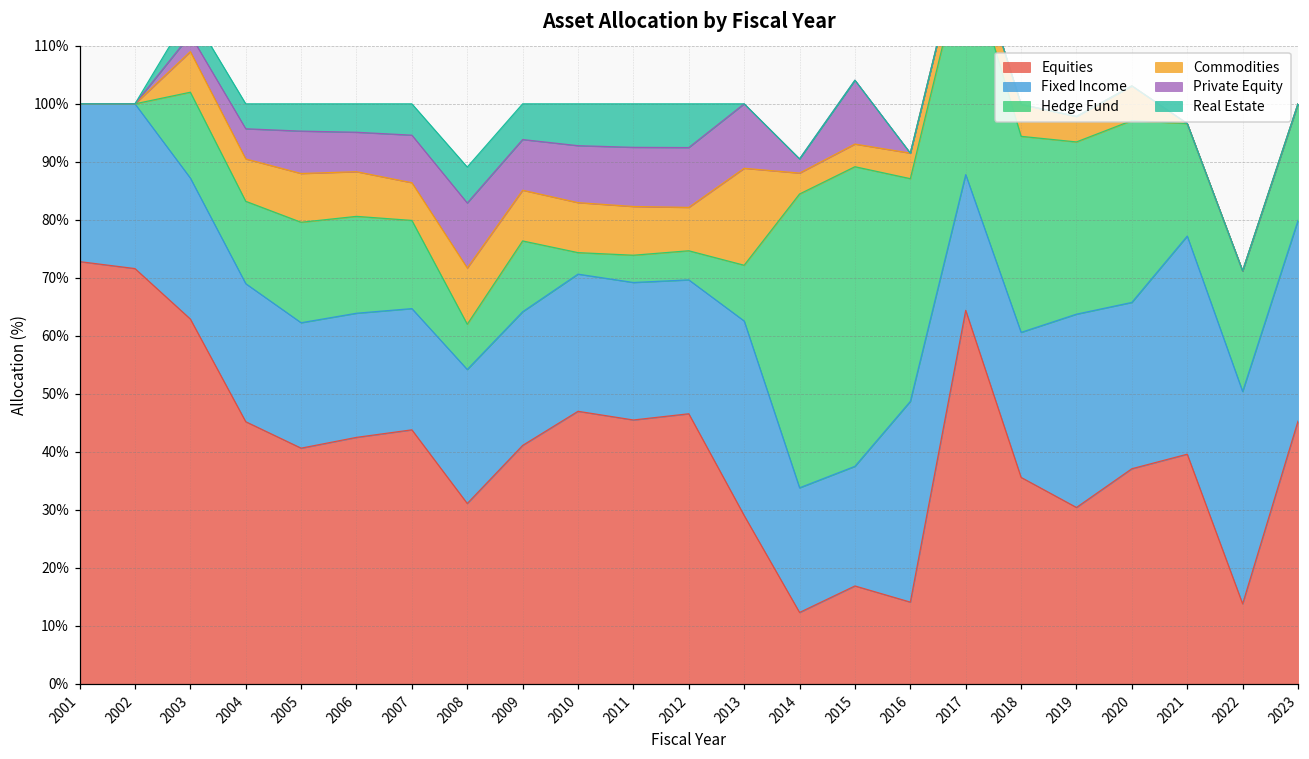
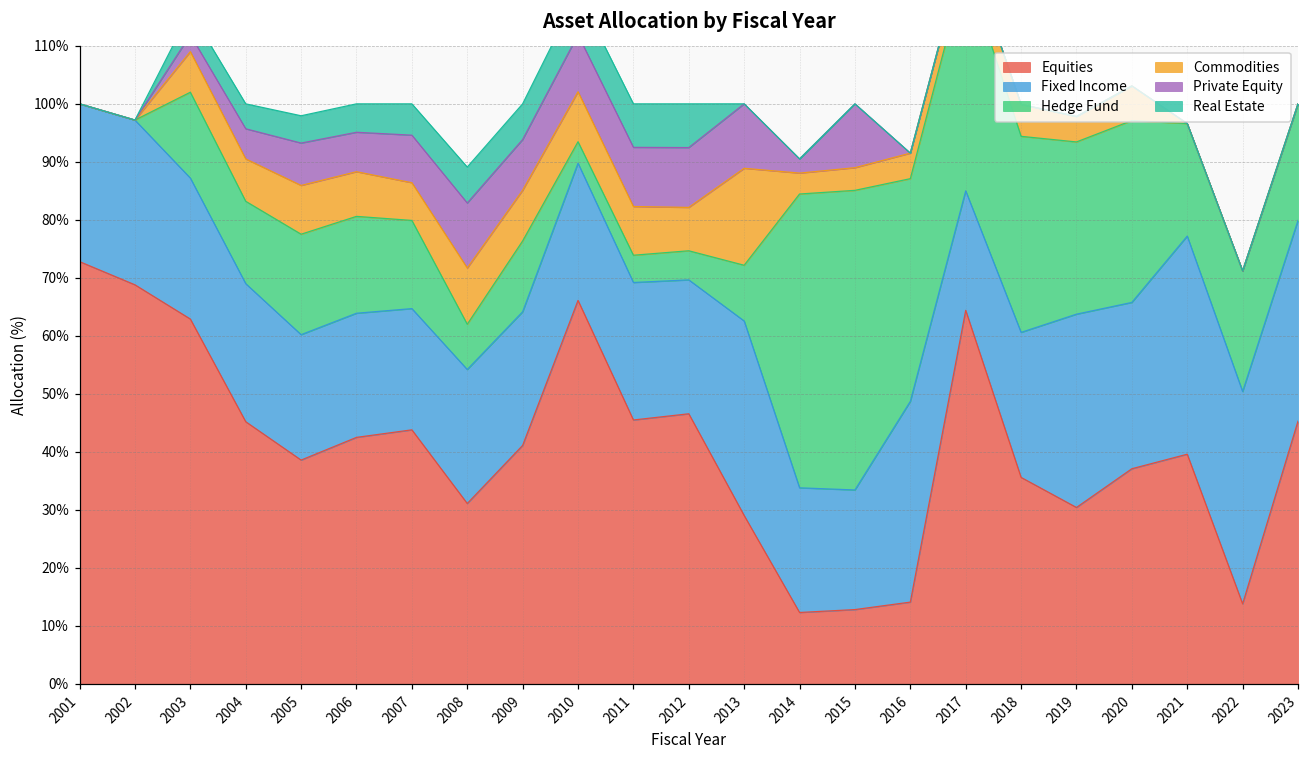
  {
    "Equities": {
      "2001": "73%",
-     "2002": "72%",
+     "2002": "69%",
      "2003": "63%",
      "2004": "45%",
-     "2005": "41%",
+     "2005": "39%",
      "2006": "43%",
      "2007": "44%",
      "2008": "31%",
      "2009": "41%",
-     "2010": "47%",
+     "2010": "66%",
      "2011": "46%",
      "2012": "47%",
      "2013": "29%",
      "2014": "12%",
-     "2015": "17%",
+     "2015": "13%",
      "2016": "14%",
      "2017": "64%",
      "2018": "36%",
      "2019": "30%",
      "2020": "37%",
      "2021": "40%",
      "2022": "14%",
      "2023": "45%"
    },
    "Fixed Income": {
      "2003": "24%",
      "2004": "24%",
      "2005": "22%",
      "2006": "21%",
      "2007": "21%",
      "2008": "23%",
      "2009": "23%",
      "2010": "24%",
      "2011": "24%",
      "2012": "23%",
      "2013": "34%",
      "2014": "21%",
      "2015": "21%",
      "2016": "35%",
-     "2017": "23%",
+     "2017": "21%",
      "2018": "25%",
      "2019": "33%",
      "2020": "29%",
      "2021": "38%",
      "2022": "37%",
      "2023": "35%"
    },
    "Commodities": {
      "2003": "7%",
      "2004": "7%",
      "2005": "8%",
      "2006": "8%",
      "2007": "7%",
      "2008": "10%",
      "2009": "9%",
      "2010": "9%",
      "2011": "8%",
      "2012": "7%",
      "2013": "17%",
      "2014": "4%",
      "2015": "4%"
    },
    "Private Equity": {
      "2004": "5%",
      "2005": "7%",
      "2006": "7%",
      "2007": "8%",
      "2008": "11%",
      "2009": "9%",
      "2011": "10%",
      "2012": "10%"
    }
  }
